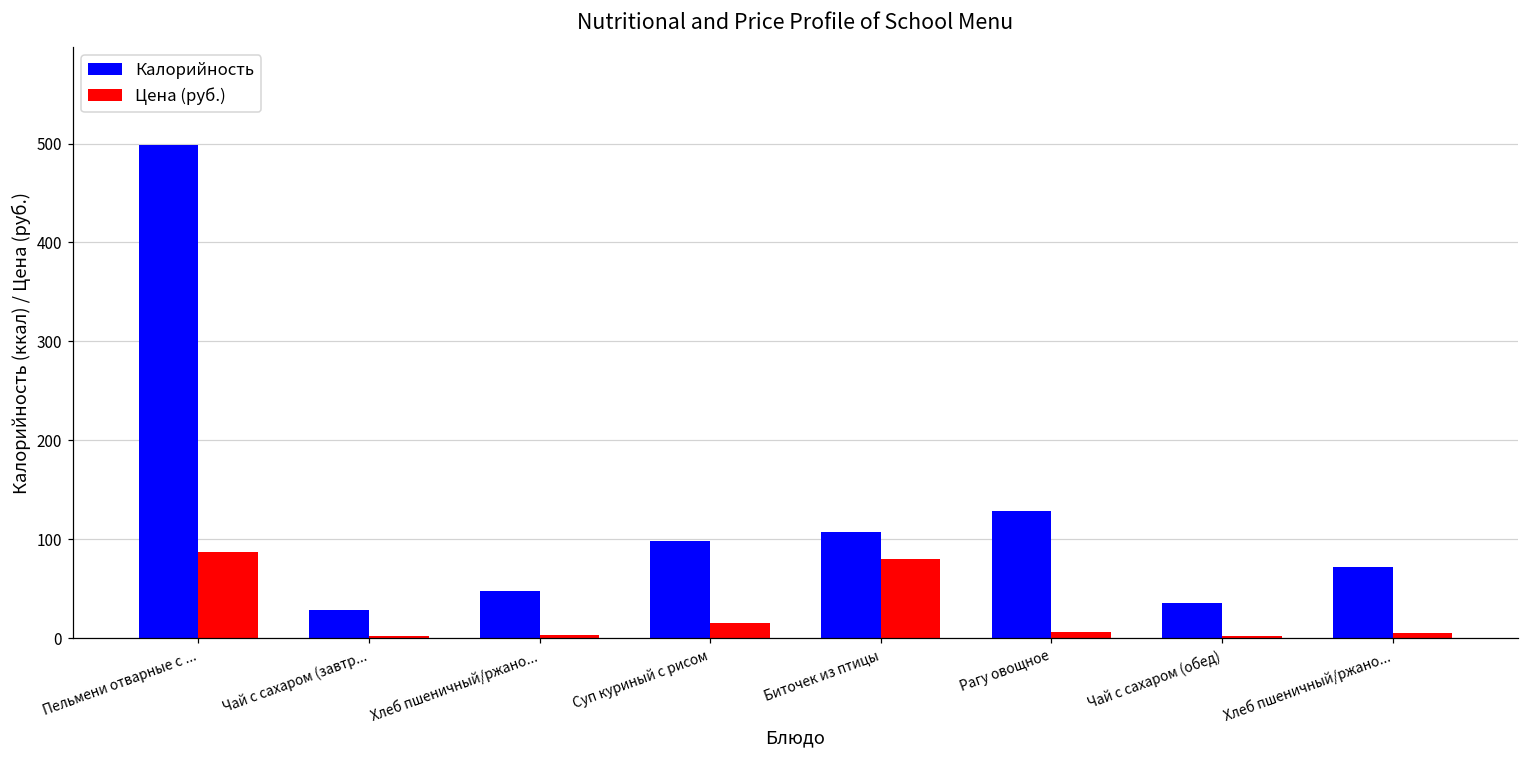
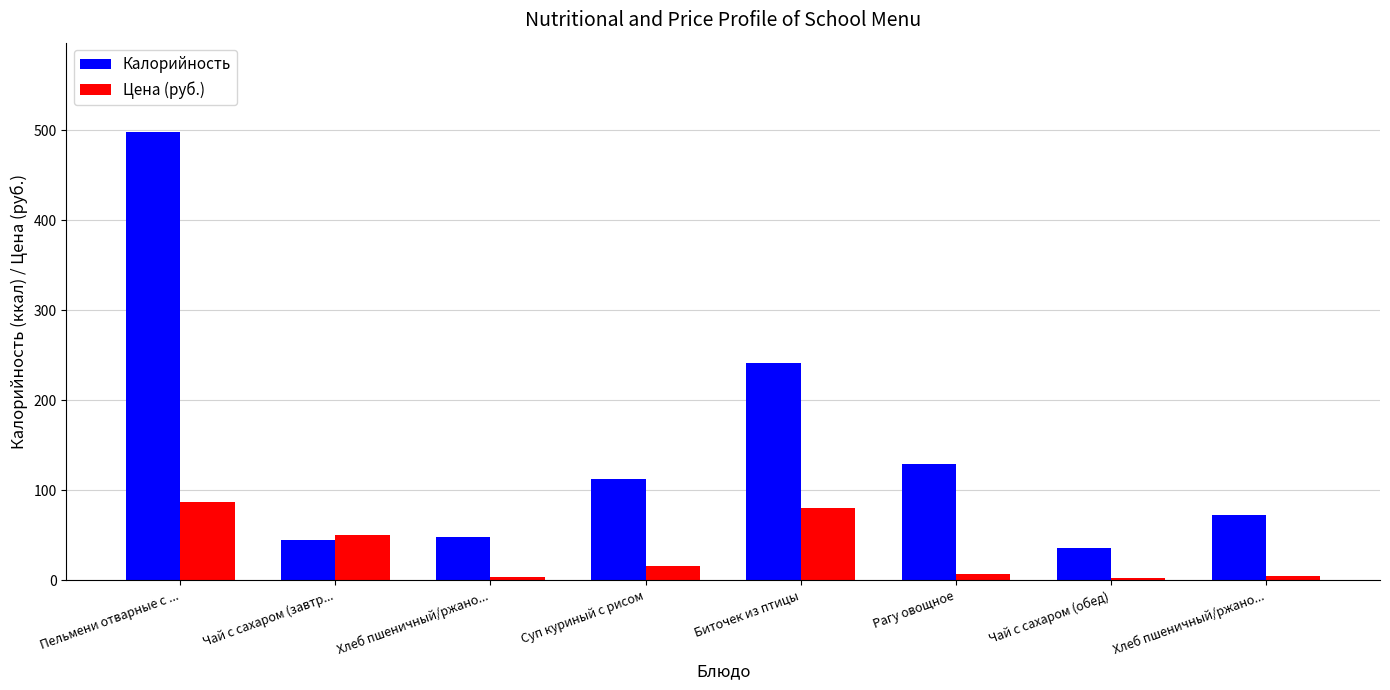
  {
    "Калорийность": {
      "Пельмени отварные с ...": 500,
-     "Чай с сахаром (завтр...": 30,
-     "Суп куриный с рисом": 100,
-     "Биточек из птицы": 110,
+     "Чай с сахаром (завтр...": 50,
+     "Суп куриный с рисом": 110,
+     "Биточек из птицы": 240,
      "Рагу овощное": 130,
      "Чай с сахаром (обед)": 40
    },
    "Цена (руб.)": {
      "Пельмени отварные с ...": 90,
-     "Чай с сахаром (завтр...": 0,
+     "Чай с сахаром (завтр...": 50,
      "Суп куриный с рисом": 20,
      "Биточек из птицы": 80,
      "Рагу овощное": 10
    }
  }
